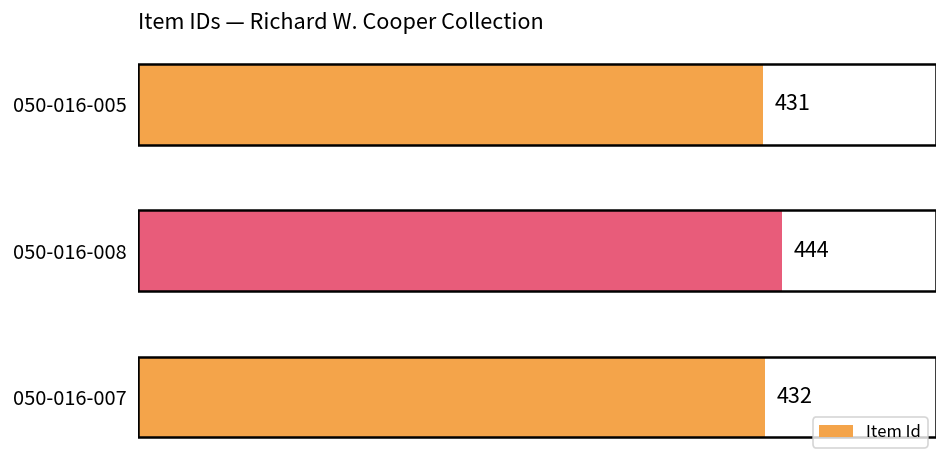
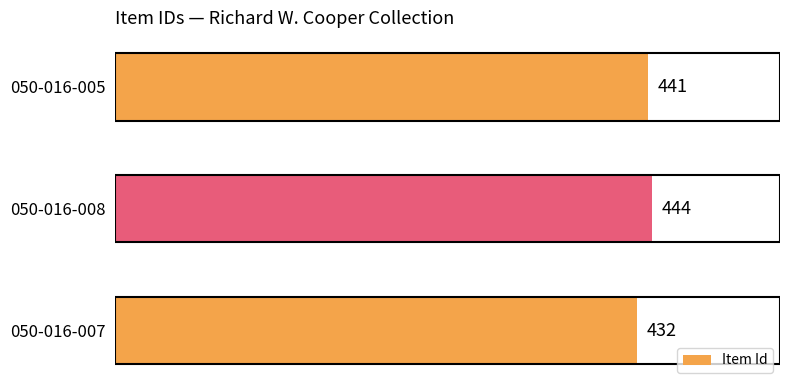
  {
-   "050-016-005": 431,
+   "050-016-005": 441,
    "050-016-008": 444,
    "050-016-007": 432
  }
